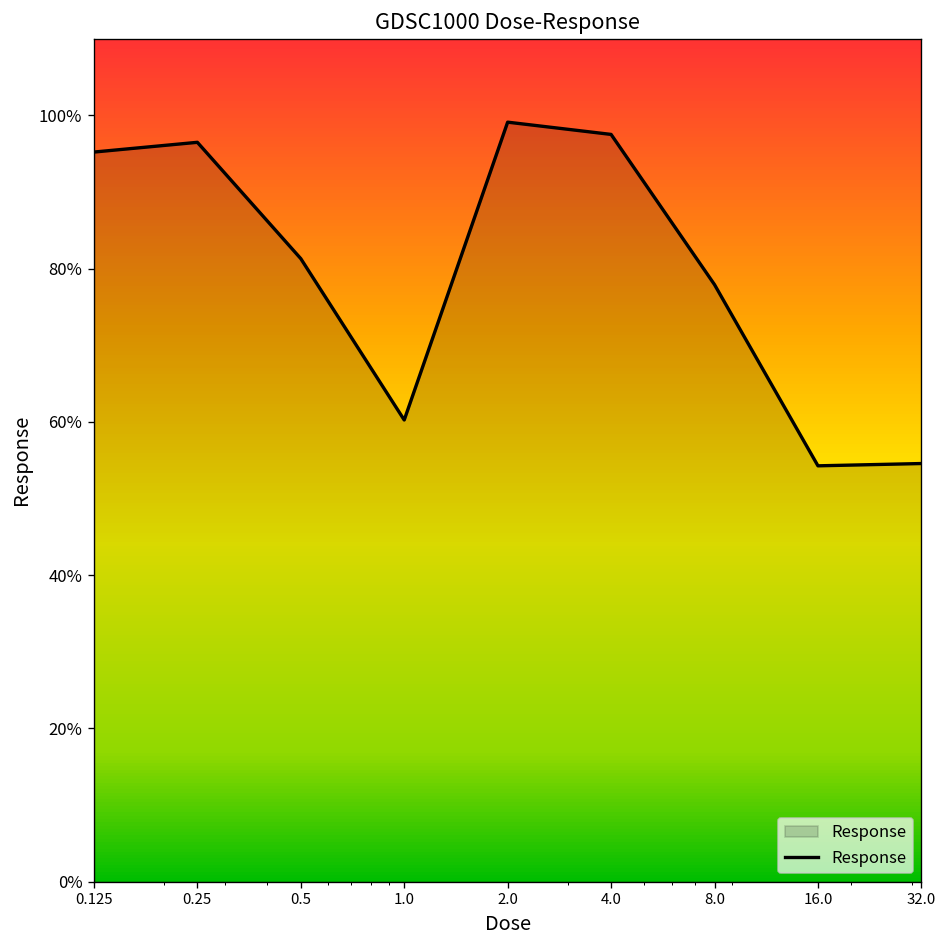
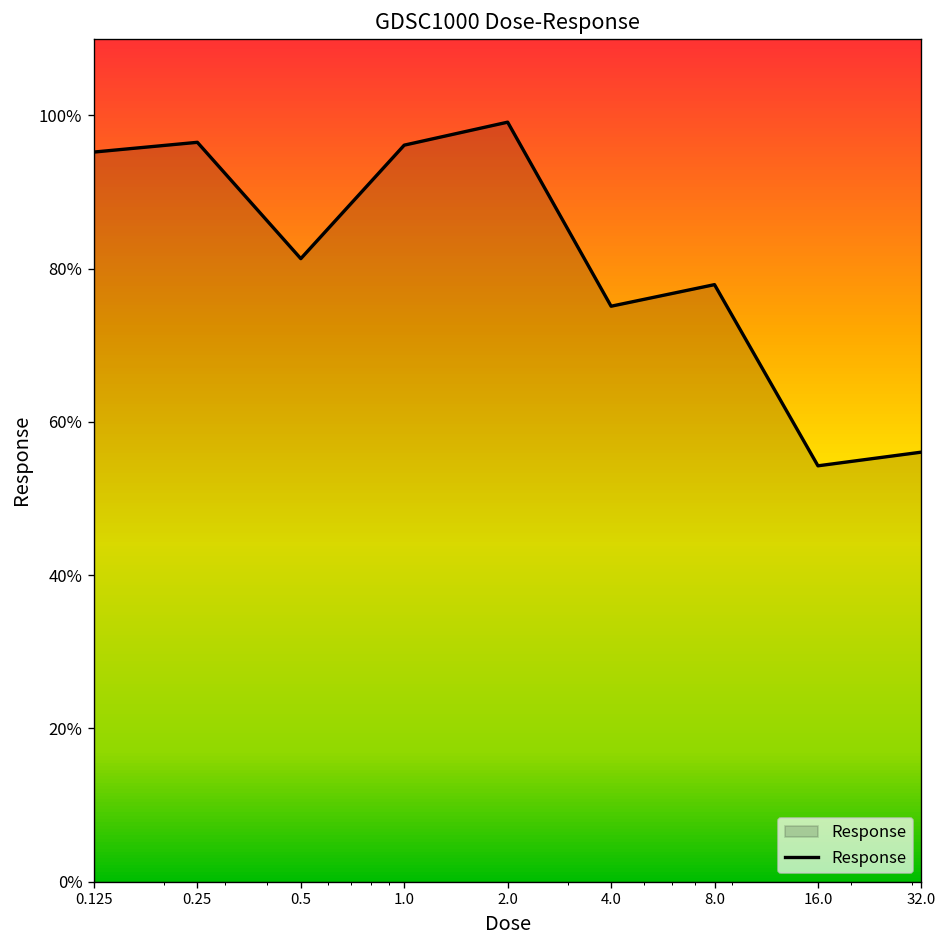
  {
    "0.125": "95%",
    "0.25": "96%",
    "0.5": "81%",
-   "1.0": "60%",
+   "1.0": "96%",
    "2.0": "99%",
-   "4.0": "98%",
+   "4.0": "75%",
    "8.0": "78%",
    "16.0": "54%",
-   "32.0": "55%"
+   "32.0": "56%"
  }
